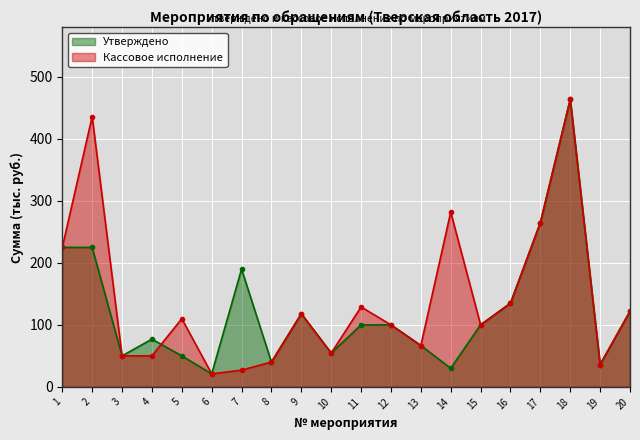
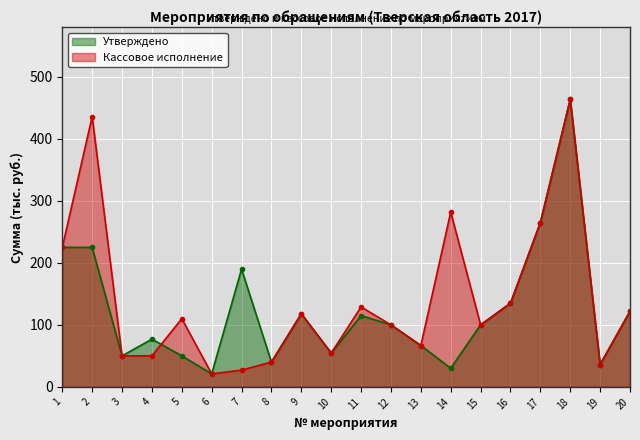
  {
    "Утверждено": {
      "2": 230,
      "4": 80,
      "5": 50,
      "7": 190,
-     "11": 100,
+     "11": 120,
      "14": 30
    },
    "Кассовое исполнение": {
      "2": 440,
      "4": 50,
      "5": 110,
      "7": 30,
      "11": 130,
      "14": 280
    }
  }
